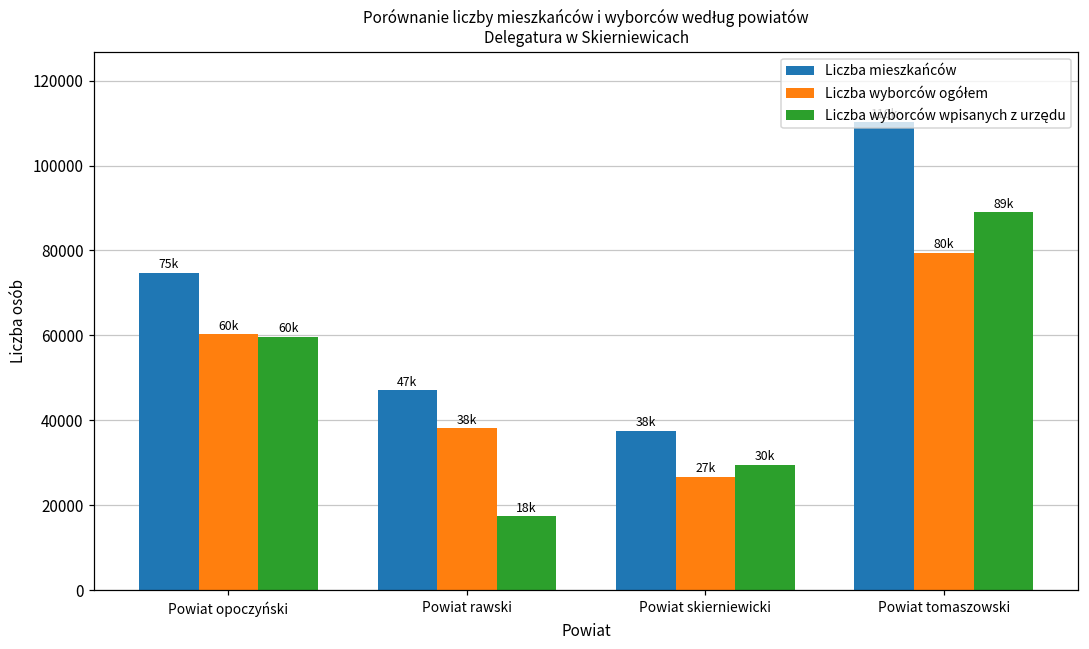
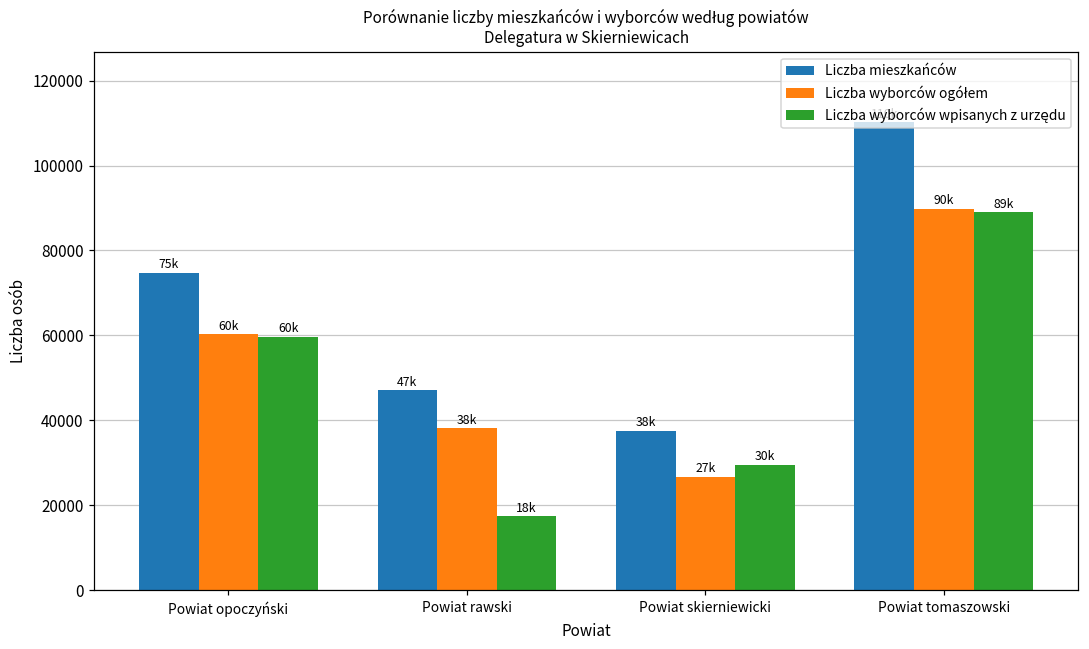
  {
    "Liczba mieszkańców": {
      "Powiat opoczyński": "75k",
      "Powiat rawski": "47k",
      "Powiat skierniewicki": "38k"
    },
    "Liczba wyborców ogółem": {
      "Powiat opoczyński": "60k",
      "Powiat rawski": "38k",
      "Powiat skierniewicki": "27k",
-     "Powiat tomaszowski": "80k"
+     "Powiat tomaszowski": "90k"
    },
    "Liczba wyborców wpisanych z urzędu": {
      "Powiat opoczyński": "60k",
      "Powiat rawski": "18k",
      "Powiat skierniewicki": "30k",
      "Powiat tomaszowski": "89k"
    }
  }
